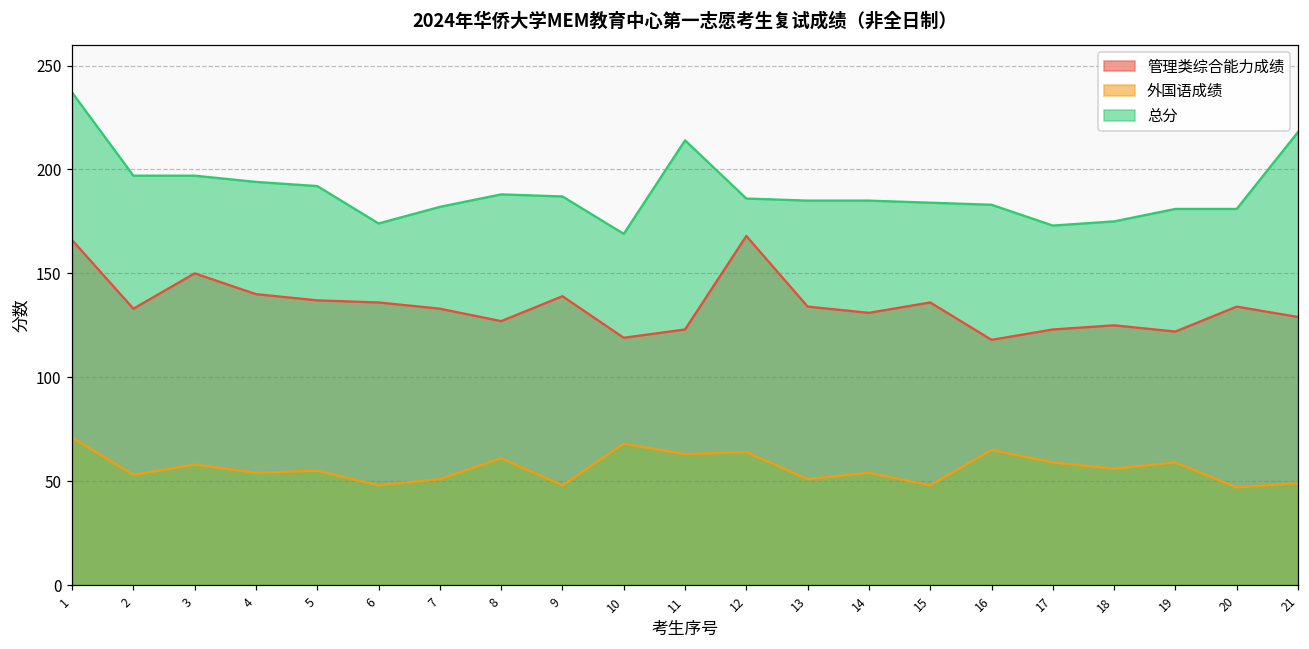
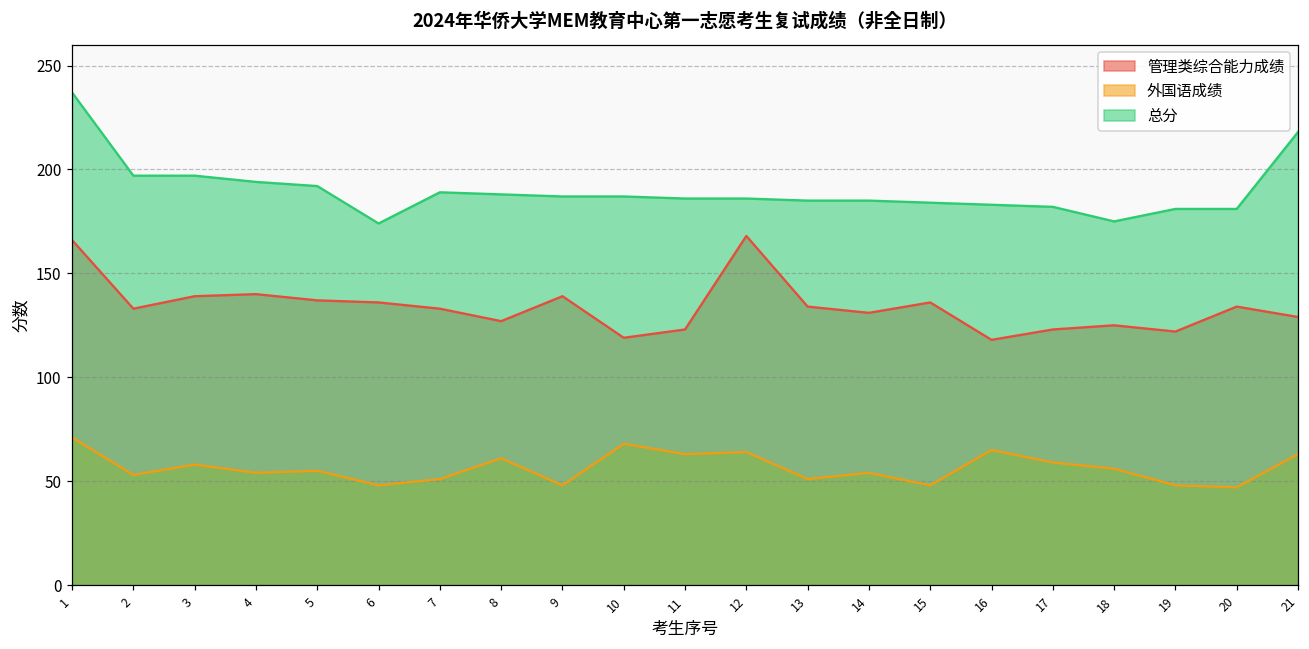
  {
    "管理类综合能力成绩": {
      "1": 166,
      "2": 133,
-     "3": 150,
+     "3": 139,
      "4": 140,
      "5": 137,
      "6": 136,
      "7": 133,
      "8": 127,
      "9": 139,
      "10": 119,
      "11": 123,
      "12": 168,
      "13": 134,
      "14": 131,
      "15": 136,
      "16": 118,
      "17": 123,
      "18": 125,
      "19": 122,
      "20": 134,
      "21": 129
    },
    "外国语成绩": {
      "1": 71,
      "2": 53,
      "3": 58,
      "4": 54,
      "5": 55,
      "6": 48,
      "7": 51,
      "8": 61,
      "9": 48,
      "10": 68,
      "11": 63,
      "12": 64,
      "13": 51,
      "14": 54,
      "15": 48,
      "16": 65,
      "17": 59,
      "18": 56,
-     "19": 59,
+     "19": 48,
      "20": 47,
-     "21": 49
+     "21": 63
    },
    "总分": {
      "1": 237,
      "2": 197,
      "3": 197,
      "4": 194,
      "5": 192,
      "6": 174,
-     "7": 182,
+     "7": 189,
      "8": 188,
      "9": 187,
-     "10": 169,
-     "11": 214,
+     "10": 187,
+     "11": 186,
      "12": 186,
      "13": 185,
      "14": 185,
      "15": 184,
      "16": 183,
-     "17": 173,
+     "17": 182,
      "18": 175,
      "19": 181,
      "20": 181,
      "21": 218
    }
  }
